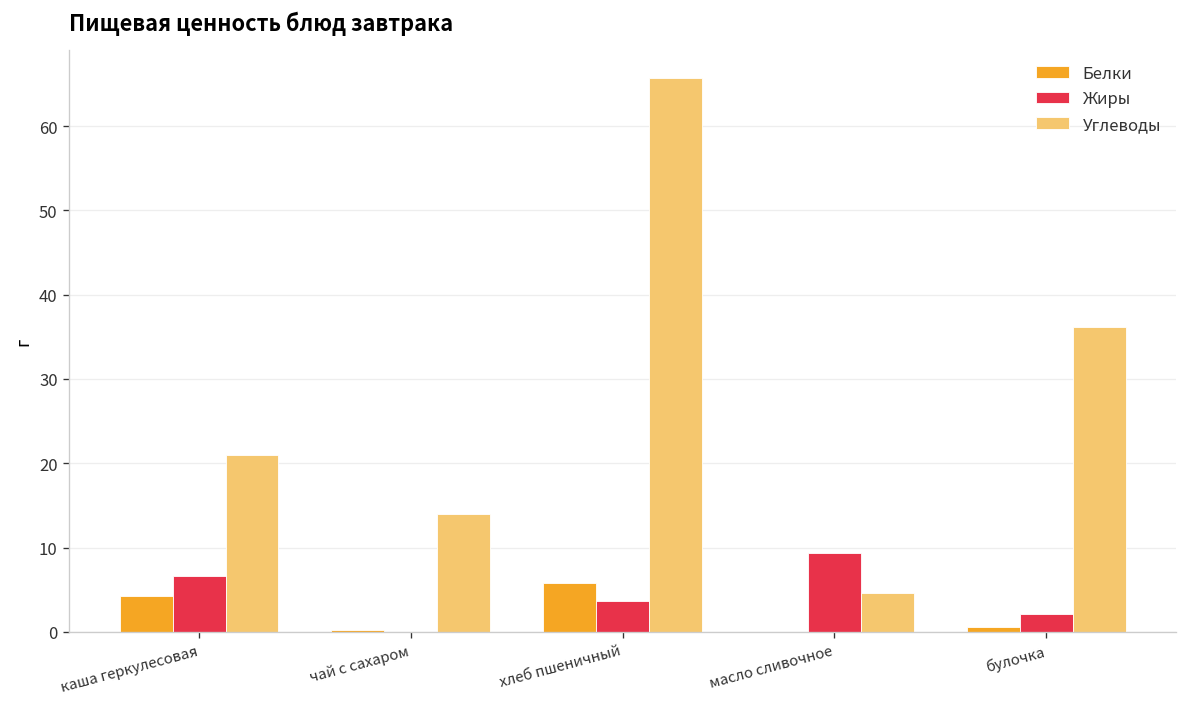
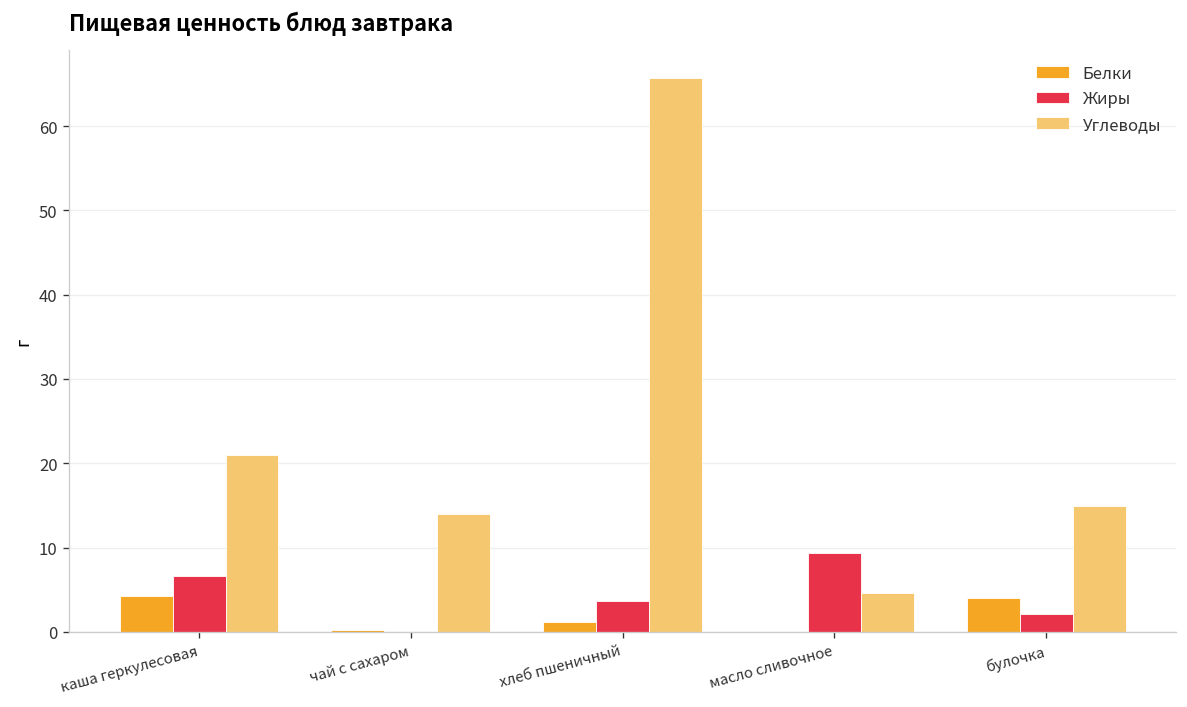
  {
    "Белки": {
      "каша геркулесовая": 4,
-     "хлеб пшеничный": 6,
+     "хлеб пшеничный": 1,
      "масло сливочное": 0,
-     "булочка": 1
+     "булочка": 4
    },
    "Жиры": {
      "каша геркулесовая": 7,
      "чай с сахаром": 0,
      "хлеб пшеничный": 4,
      "масло сливочное": 9,
      "булочка": 2
    },
    "Углеводы": {
      "каша геркулесовая": 21,
      "чай с сахаром": 14,
      "хлеб пшеничный": 66,
      "масло сливочное": 5,
-     "булочка": 36
+     "булочка": 15
    }
  }
